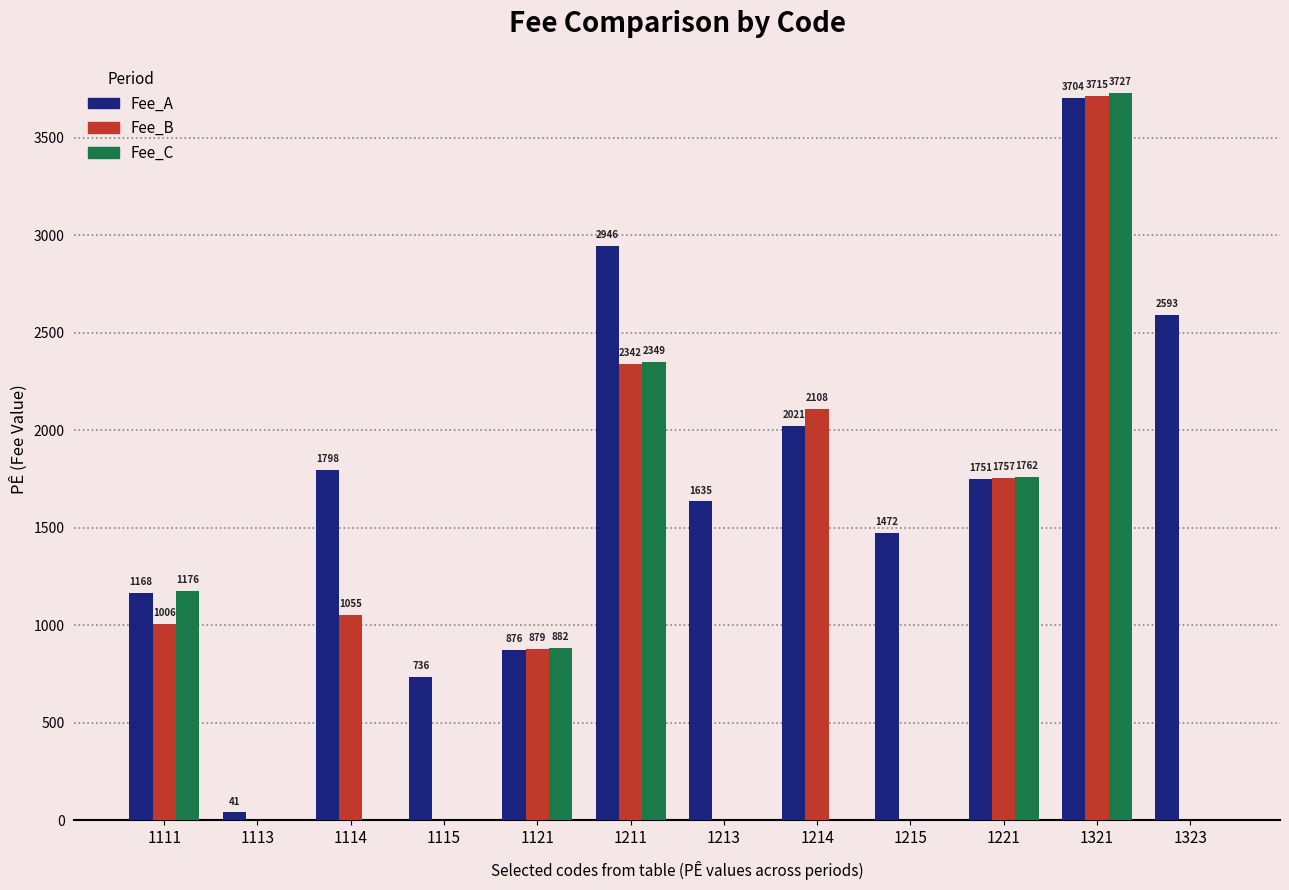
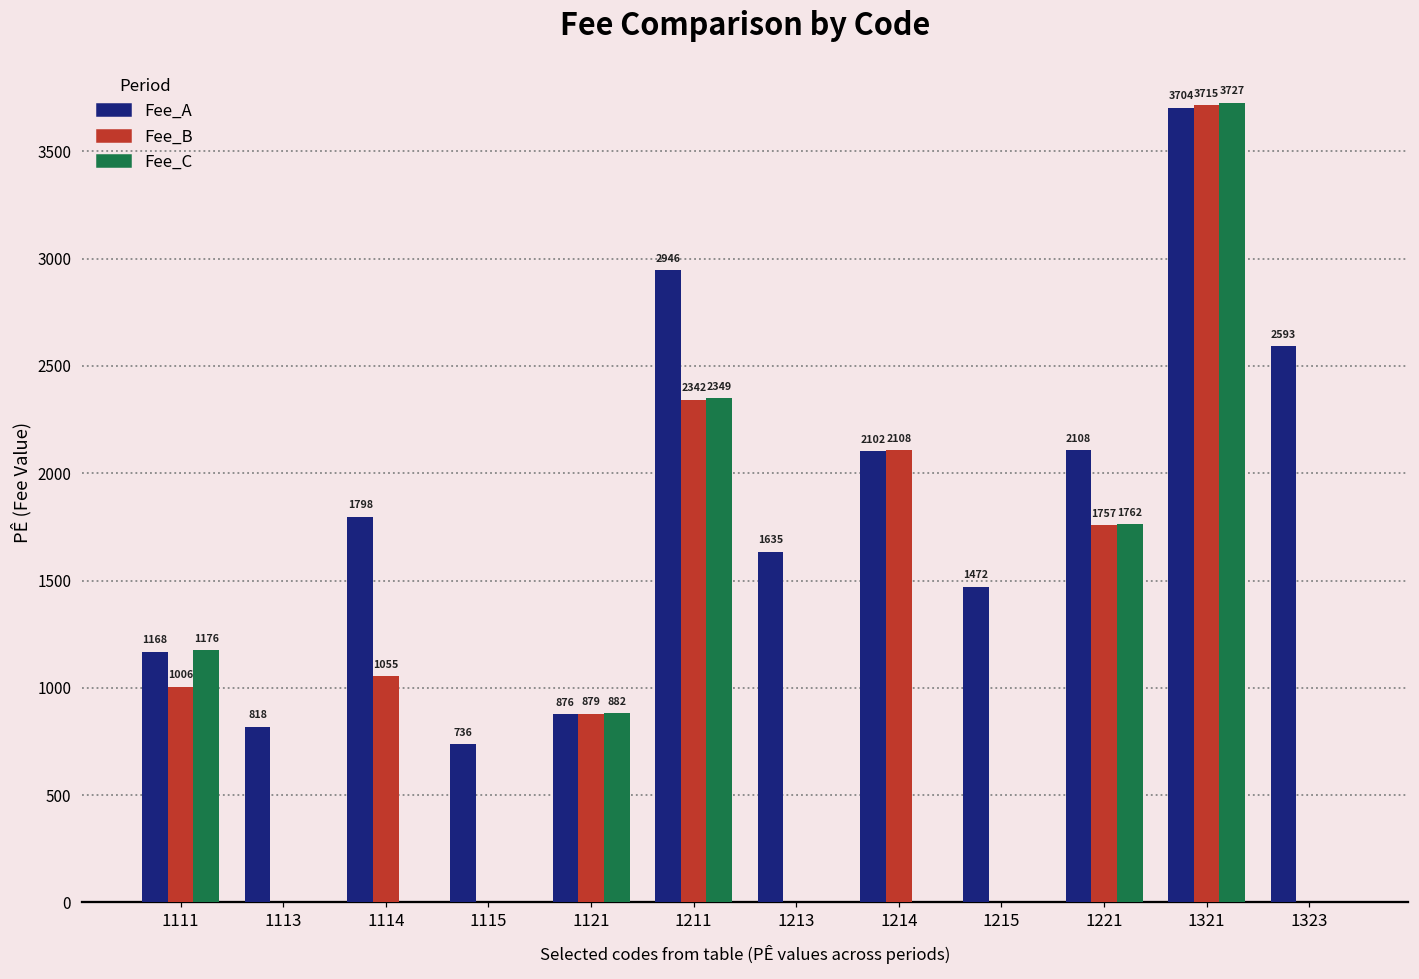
  {
    "Fee_A": {
      "1111": 1168,
-     "1113": 41,
+     "1113": 818,
      "1114": 1798,
      "1115": 736,
      "1121": 876,
      "1211": 2946,
      "1213": 1635,
-     "1214": 2021,
+     "1214": 2102,
      "1215": 1472,
-     "1221": 1751,
+     "1221": 2108,
      "1321": 3704,
      "1323": 2593
    },
    "Fee_B": {
      "1111": 1006,
      "1114": 1055,
      "1121": 879,
      "1211": 2342,
      "1214": 2108,
      "1221": 1757,
      "1321": 3715
    },
    "Fee_C": {
      "1111": 1176,
      "1121": 882,
      "1211": 2349,
      "1221": 1762,
      "1321": 3727
    }
  }
